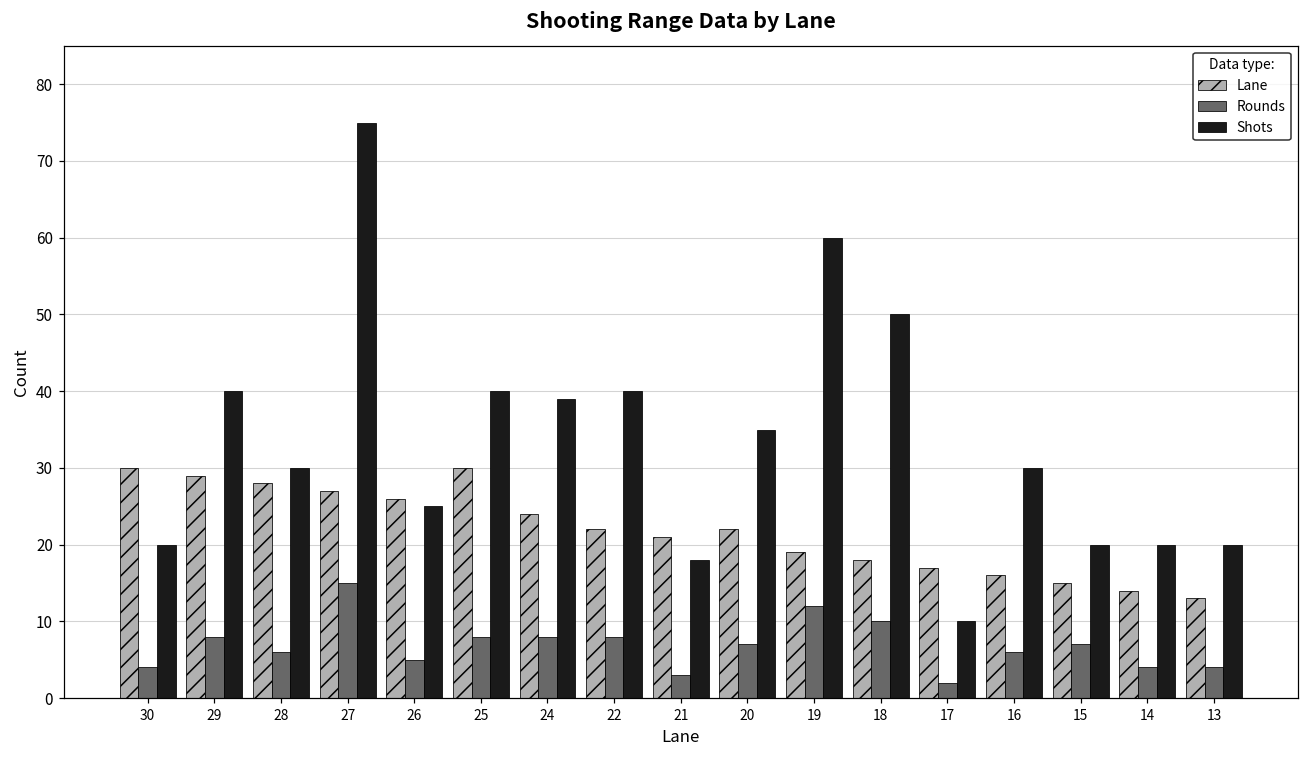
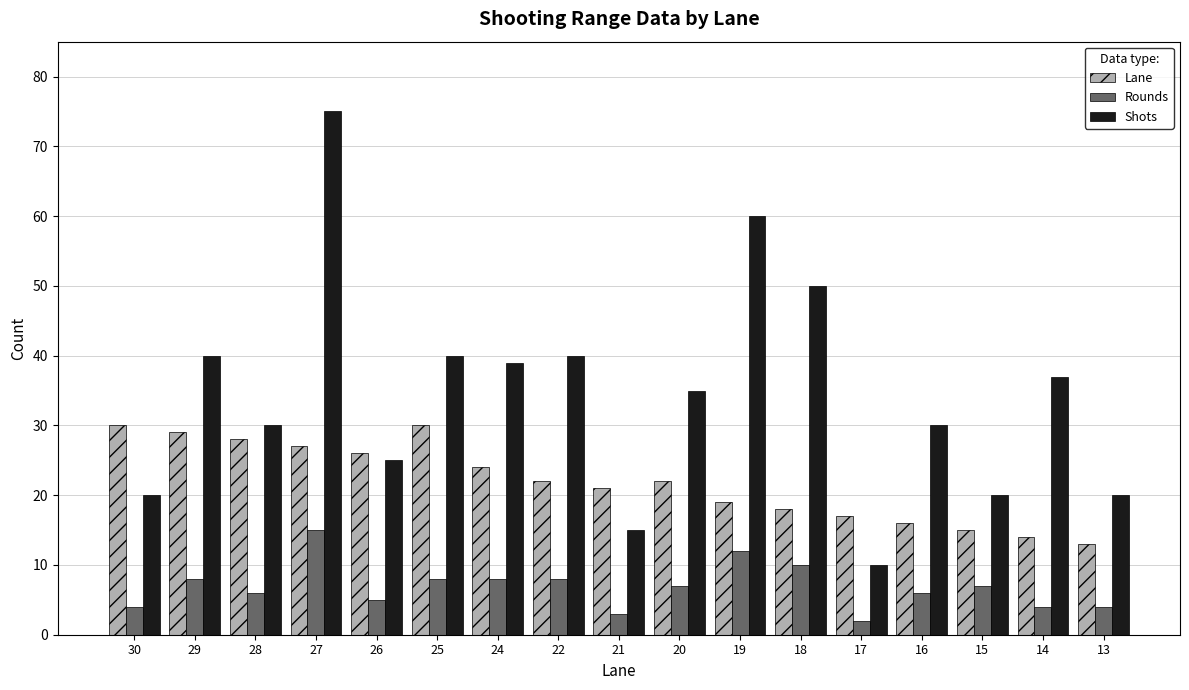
  {
    "Lane": {
      "30": 30,
      "29": 29,
      "28": 28,
      "27": 27,
      "26": 26,
      "25": 30,
      "24": 24,
      "22": 22,
      "21": 21,
      "20": 22,
      "19": 19,
      "18": 18,
      "17": 17,
      "16": 16,
      "15": 15,
      "14": 14,
      "13": 13
    },
    "Rounds": {
      "30": 4,
      "29": 8,
      "28": 6,
      "27": 15,
      "26": 5,
      "25": 8,
      "24": 8,
      "22": 8,
      "21": 3,
      "20": 7,
      "19": 12,
      "18": 10,
      "17": 2,
      "16": 6,
      "15": 7,
      "14": 4,
      "13": 4
    },
    "Shots": {
      "30": 20,
      "29": 40,
      "28": 30,
      "27": 75,
      "26": 25,
      "25": 40,
      "24": 39,
      "22": 40,
-     "21": 18,
+     "21": 15,
      "20": 35,
      "19": 60,
      "18": 50,
      "17": 10,
      "16": 30,
      "15": 20,
-     "14": 20,
+     "14": 37,
      "13": 20
    }
  }
